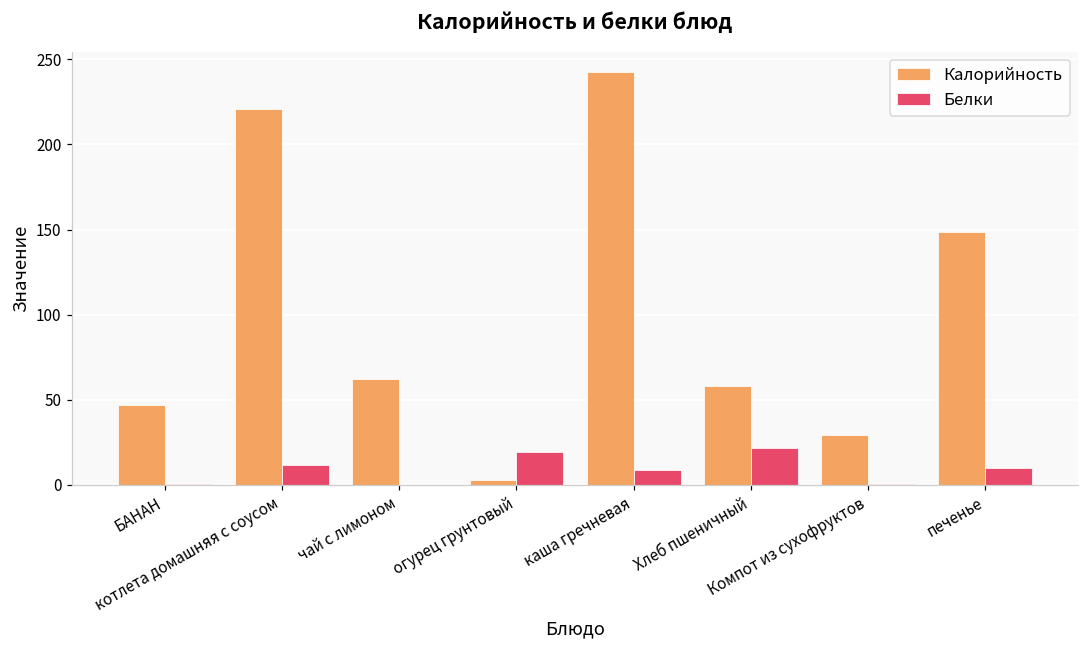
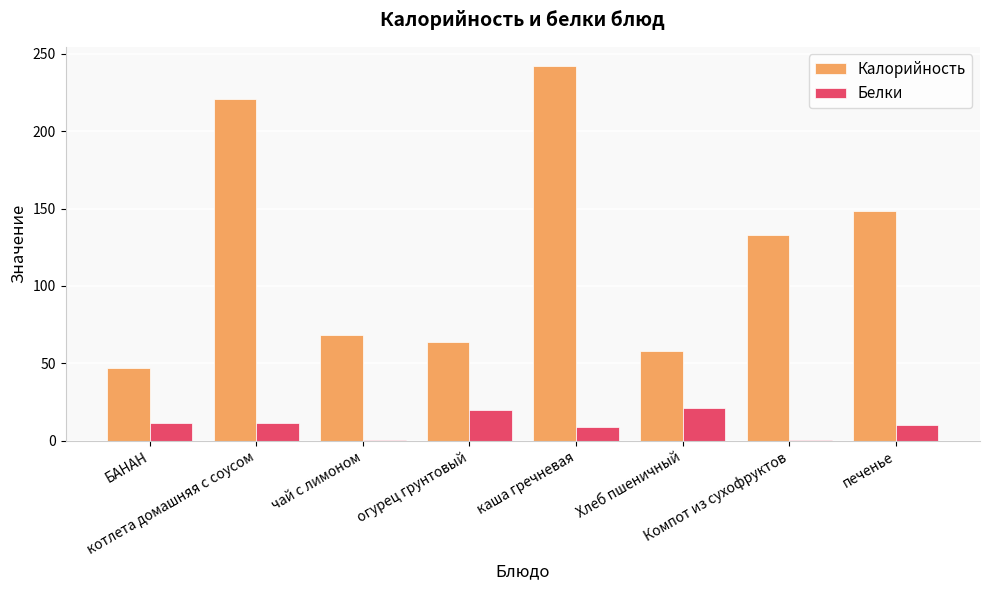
  {
    "Калорийность": {
      "БАНАН": 47,
      "котлета домашняя с соусом": 221,
-     "чай с лимоном": 62,
-     "огурец грунтовый": 3,
+     "чай с лимоном": 68,
+     "огурец грунтовый": 64,
      "каша гречневая": 242,
      "Хлеб пшеничный": 58,
-     "Компот из сухофруктов": 29,
+     "Компот из сухофруктов": 133,
      "печенье": 149
    },
    "Белки": {
-     "БАНАН": 0,
+     "БАНАН": 12,
      "котлета домашняя с соусом": 11,
      "огурец грунтовый": 20,
      "каша гречневая": 9,
      "Хлеб пшеничный": 21,
      "печенье": 10
    }
  }
